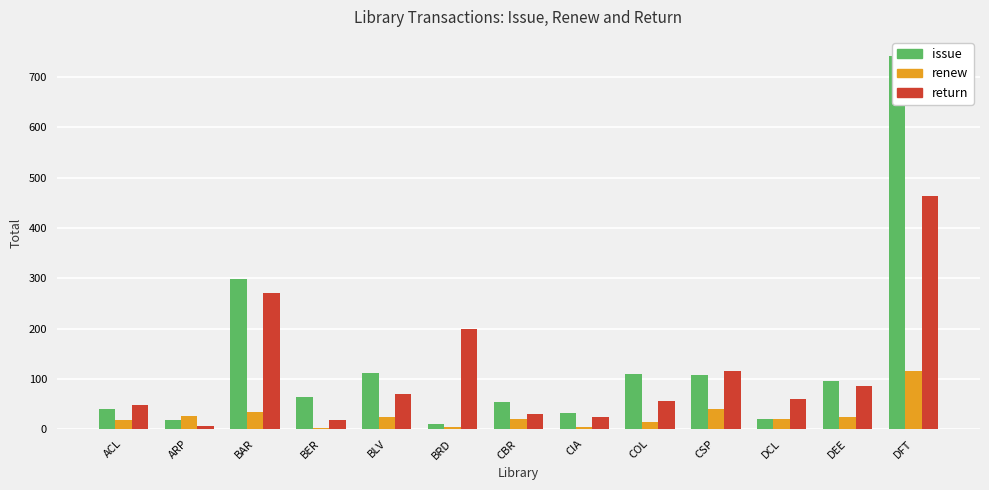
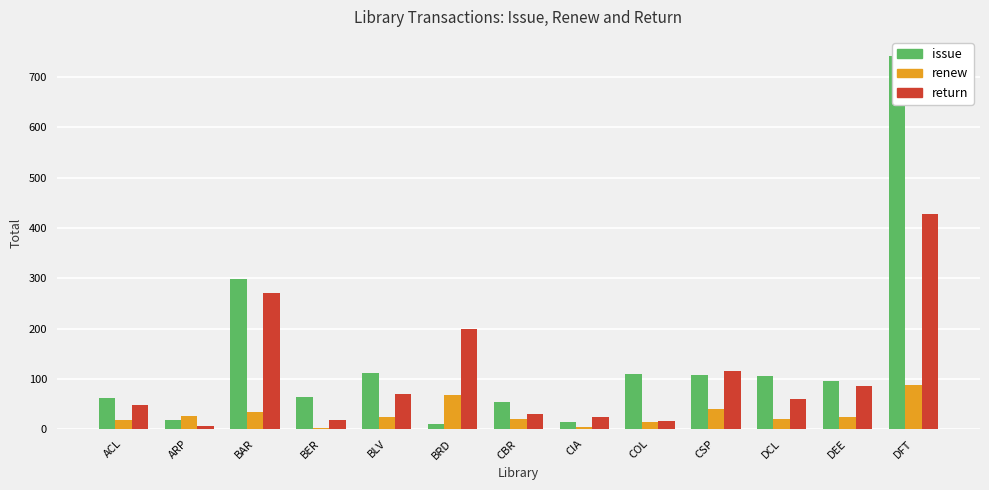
  {
    "issue": {
-     "ACL": 40,
+     "ACL": 60,
      "ARP": 20,
      "BAR": 300,
      "BER": 60,
      "BLV": 110,
      "BRD": 10,
      "CBR": 50,
-     "CIA": 30,
+     "CIA": 20,
      "COL": 110,
      "CSP": 110,
-     "DCL": 20,
+     "DCL": 110,
      "DEE": 100
    },
    "renew": {
      "ACL": 20,
      "ARP": 30,
      "BAR": 30,
      "BLV": 20,
-     "BRD": 0,
+     "BRD": 70,
      "CBR": 20,
      "CIA": 10,
      "COL": 20,
      "CSP": 40,
      "DCL": 20,
      "DEE": 20,
-     "DFT": 120
+     "DFT": 90
    },
    "return": {
      "ACL": 50,
      "ARP": 10,
      "BAR": 270,
      "BER": 20,
      "BLV": 70,
      "BRD": 200,
      "CBR": 30,
      "CIA": 20,
-     "COL": 60,
+     "COL": 20,
      "CSP": 120,
      "DCL": 60,
      "DEE": 90,
-     "DFT": 460
+     "DFT": 430
    }
  }
